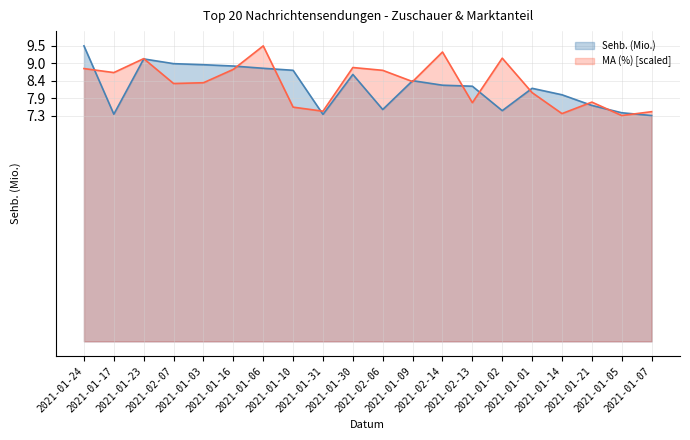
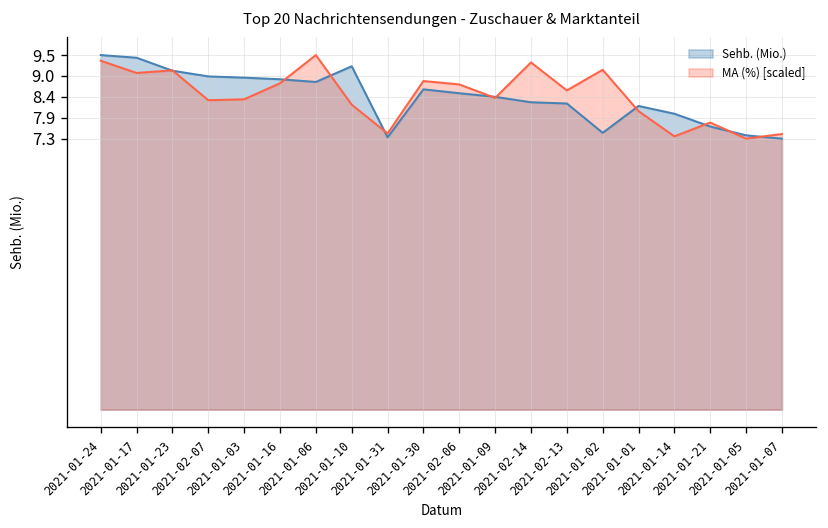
  {
    "Sehb. (Mio.)": {
      "2021-01-24": 9.5,
-     "2021-01-17": 7.3,
+     "2021-01-17": 9.5,
      "2021-02-07": 9.0,
      "2021-01-03": 8.9,
      "2021-01-16": 8.9,
      "2021-01-06": 8.8,
-     "2021-01-10": 8.8,
+     "2021-01-10": 9.2,
      "2021-01-31": 7.3,
      "2021-01-30": 8.6,
-     "2021-02-06": 7.5,
+     "2021-02-06": 8.5,
      "2021-02-14": 8.3,
      "2021-02-13": 8.2,
      "2021-01-02": 7.5,
      "2021-01-01": 8.2,
      "2021-01-14": 8.0,
      "2021-01-21": 7.6,
      "2021-01-05": 7.4,
      "2021-01-07": 7.3
    },
    "MA (%) [scaled]": {
-     "2021-01-24": 8.8,
-     "2021-01-17": 8.7,
+     "2021-01-24": 9.4,
+     "2021-01-17": 9.1,
      "2021-02-07": 8.3,
      "2021-01-03": 8.4,
      "2021-01-16": 8.8,
      "2021-01-06": 9.5,
-     "2021-01-10": 7.6,
+     "2021-01-10": 8.2,
      "2021-01-31": 7.4,
      "2021-01-30": 8.8,
      "2021-02-06": 8.8,
      "2021-02-14": 9.3,
-     "2021-02-13": 7.7,
+     "2021-02-13": 8.6,
      "2021-01-02": 9.1,
      "2021-01-01": 8.0,
      "2021-01-14": 7.4,
      "2021-01-21": 7.7,
      "2021-01-05": 7.3,
      "2021-01-07": 7.4
    }
  }
